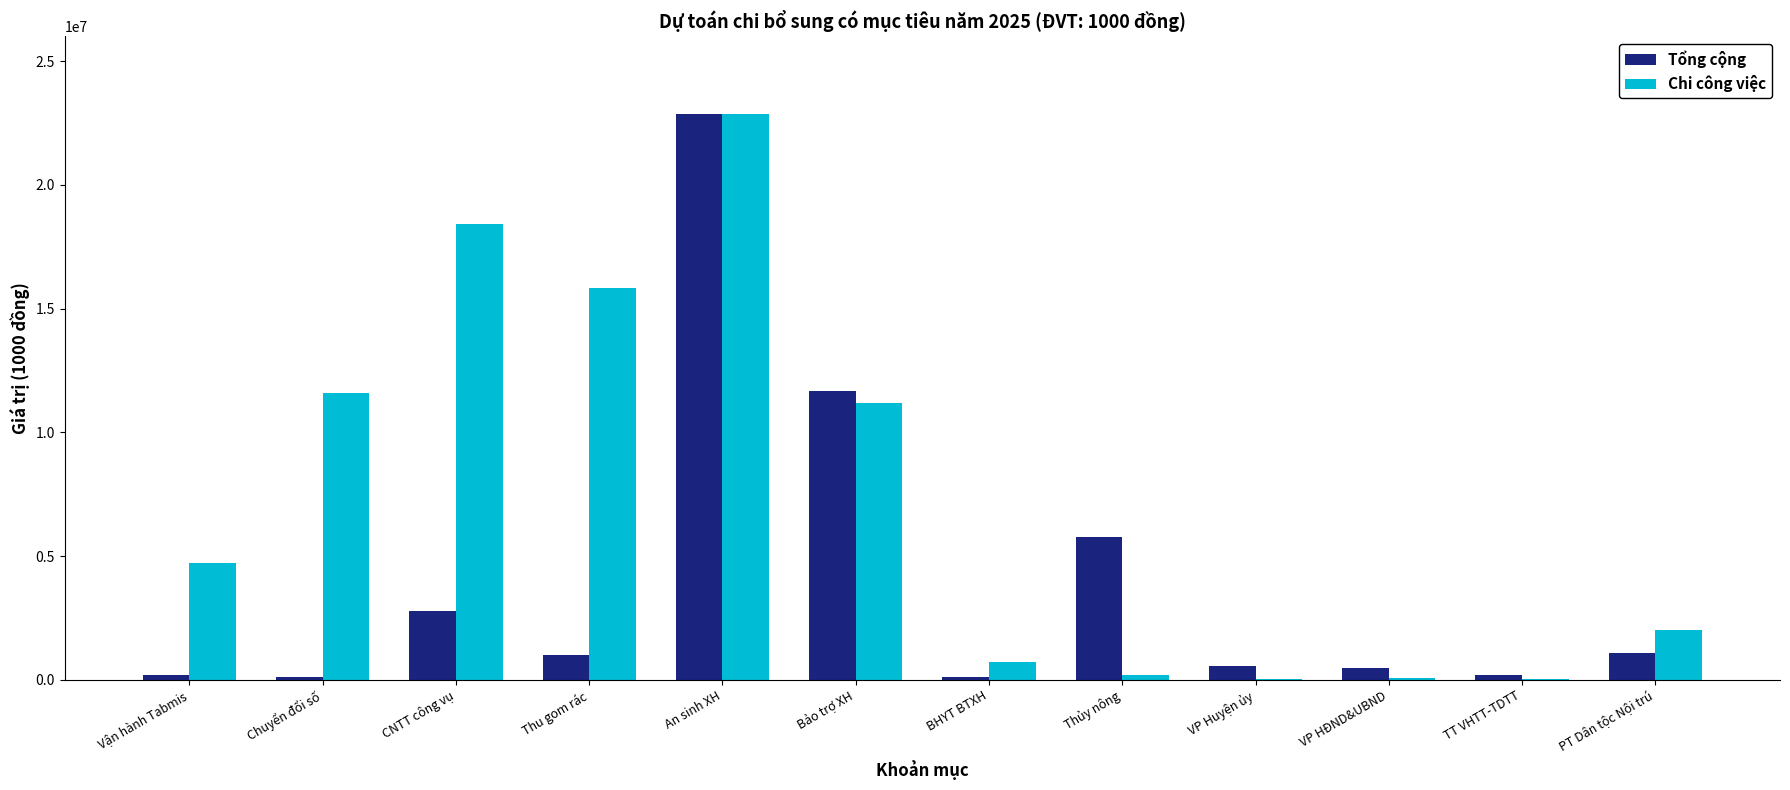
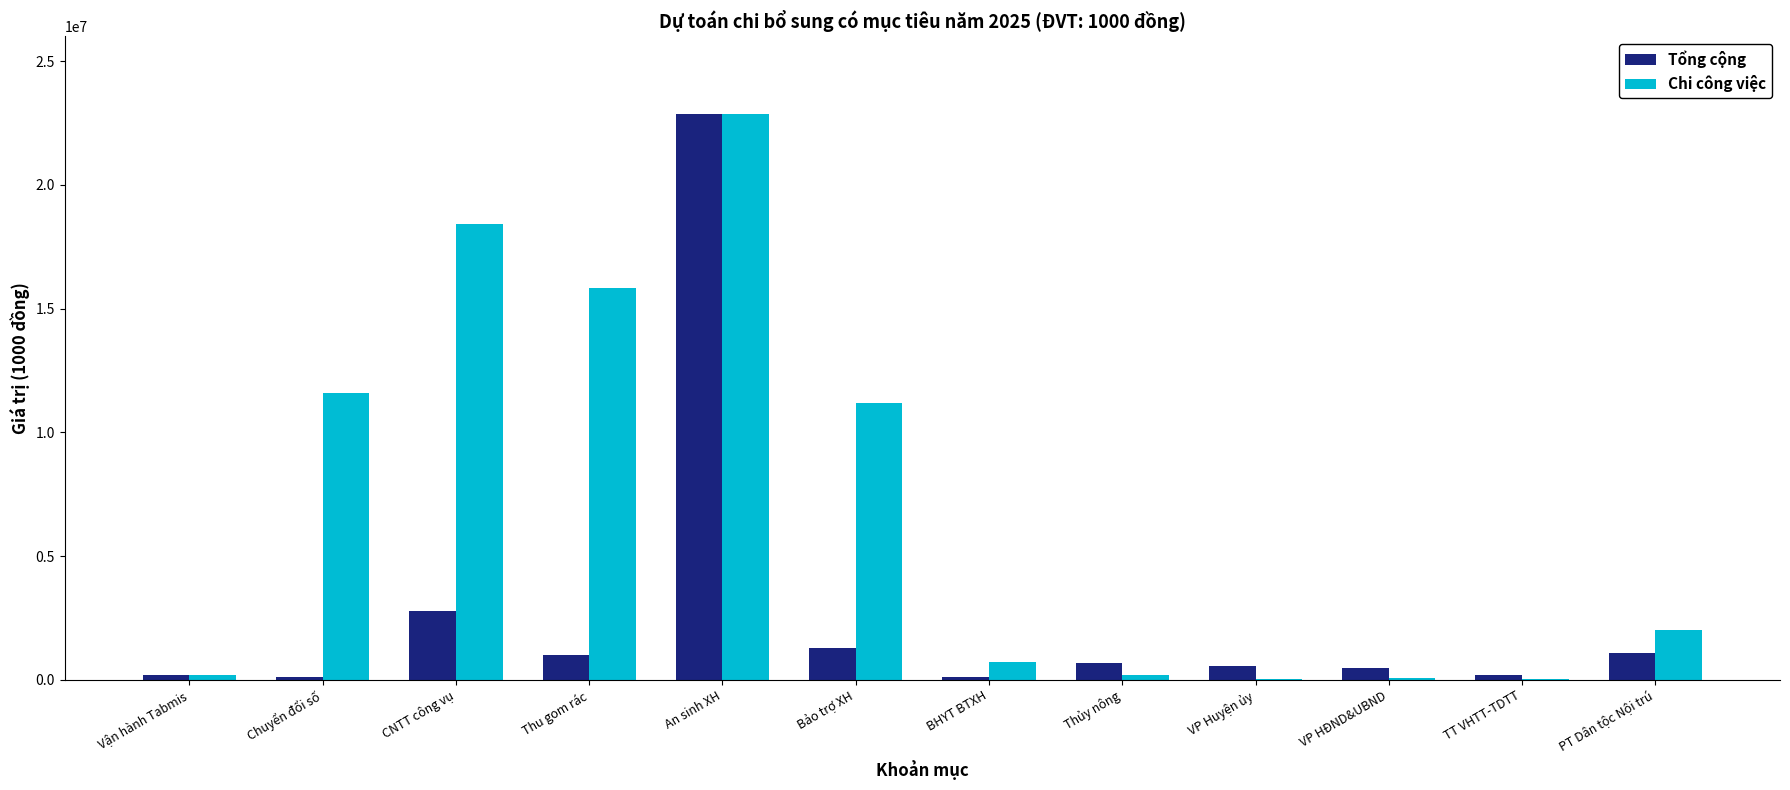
  {
    "Tổng cộng": {
      "Vận hành Tabmis": 200000,
      "CNTT công vụ": 2800000,
      "Thu gom rác": 1000000,
      "An sinh XH": 22900000,
-     "Bảo trợ XH": 11700000,
+     "Bảo trợ XH": 1300000,
      "BHYT BTXH": 100000,
-     "Thủy nông": 5800000,
+     "Thủy nông": 700000,
      "VP Huyện ủy": 600000,
      "VP HĐND&UBND": 500000,
      "TT VHTT-TDTT": 200000,
      "PT Dân tộc Nội trú": 1100000
    },
    "Chi công việc": {
-     "Vận hành Tabmis": 4700000,
+     "Vận hành Tabmis": 200000,
      "Chuyển đổi số": 11600000,
      "CNTT công vụ": 18400000,
      "Thu gom rác": 15800000,
      "An sinh XH": 22900000,
      "Bảo trợ XH": 11200000,
      "BHYT BTXH": 700000,
      "Thủy nông": 200000,
      "PT Dân tộc Nội trú": 2000000
    }
  }
